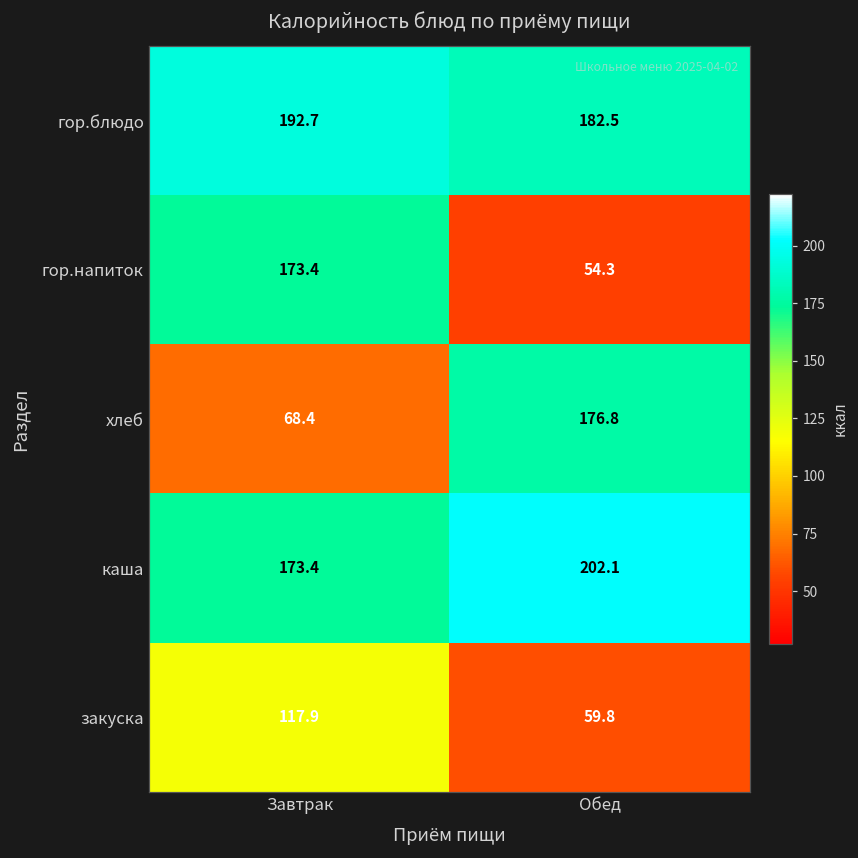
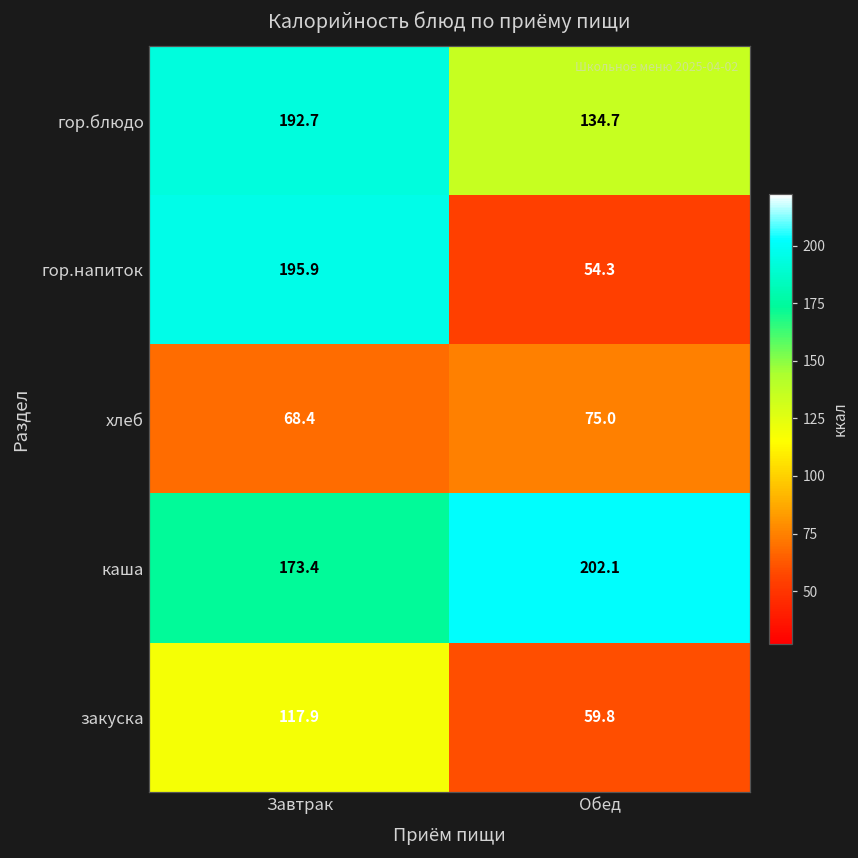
  {
    "гор.блюдо": {
      "Завтрак": 192.7,
-     "Обед": 182.5
+     "Обед": 134.7
    },
    "гор.напиток": {
-     "Завтрак": 173.4,
+     "Завтрак": 195.9,
      "Обед": 54.3
    },
    "хлеб": {
      "Завтрак": 68.4,
-     "Обед": 176.8
+     "Обед": 75.0
    },
    "каша": {
      "Завтрак": 173.4,
      "Обед": 202.1
    },
    "закуска": {
      "Завтрак": 117.9,
      "Обед": 59.8
    }
  }
